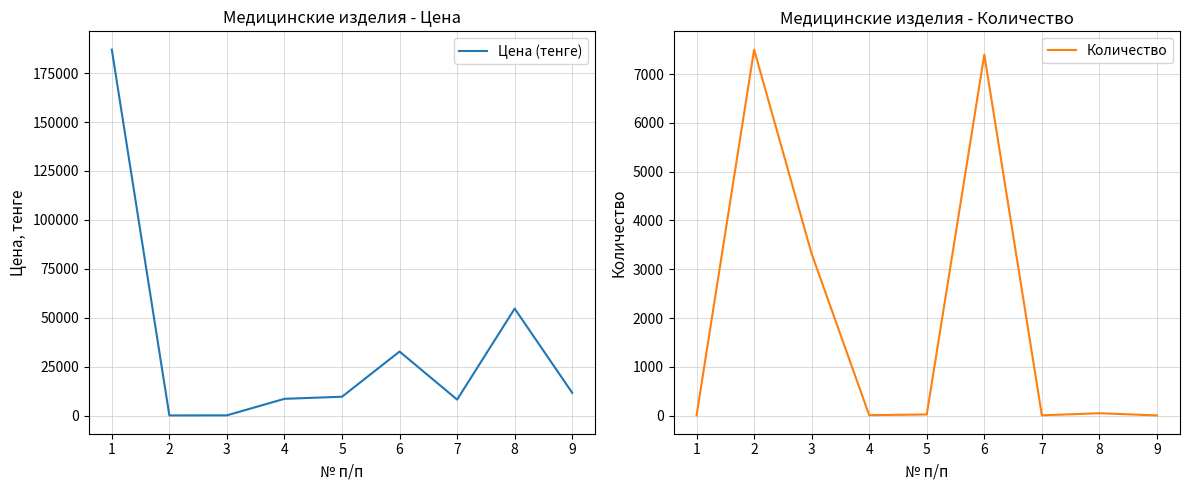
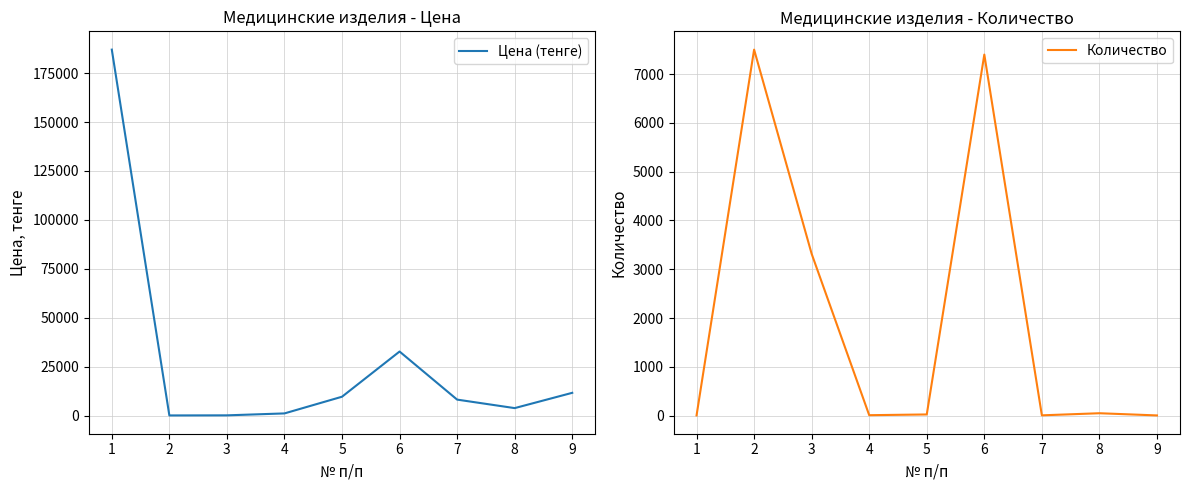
  {
    "Медицинские изделия - Цена": {
      "1": 187000,
      "2": 0,
      "3": 0,
-     "4": 9000,
+     "4": 1000,
      "5": 10000,
      "6": 33000,
      "7": 8000,
-     "8": 55000,
+     "8": 4000,
      "9": 12000
    },
    "Медицинские изделия - Количество": {
      "1": 0,
      "2": 7500,
      "3": 3300,
      "4": 0,
      "5": 0,
      "6": 7400,
      "7": 0,
      "8": 100,
      "9": 0
    }
  }
